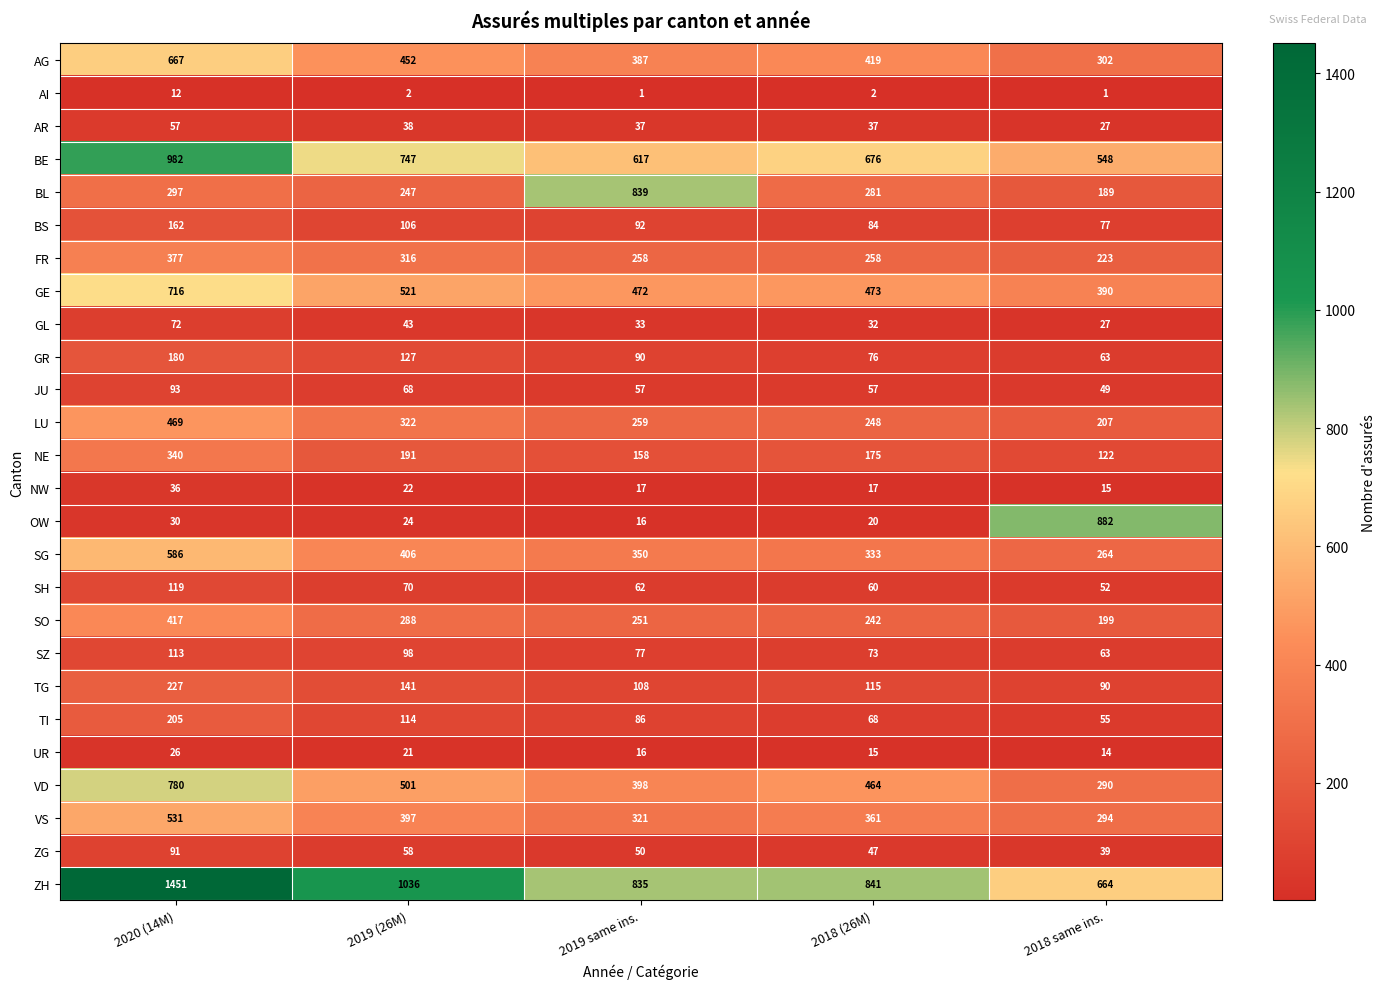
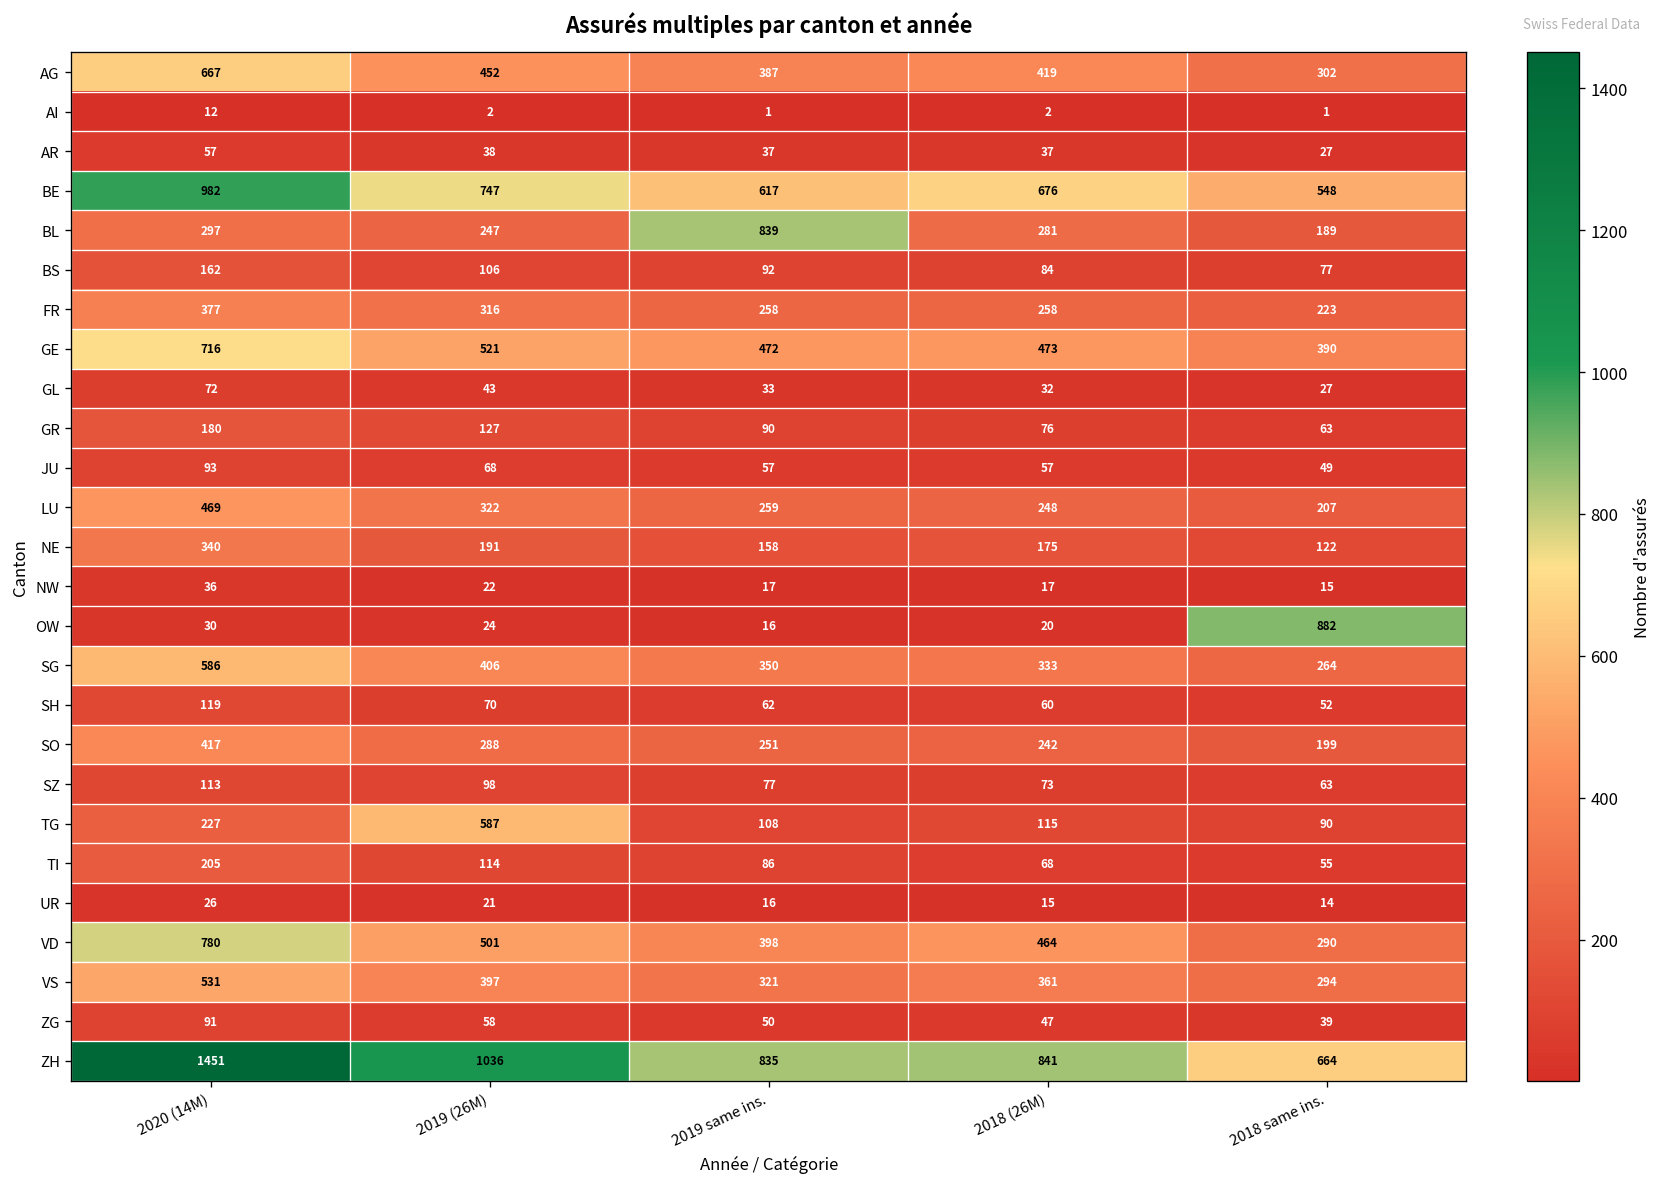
  {
    "AG": {
      "2020 (14M)": 667,
      "2019 (26M)": 452,
      "2019 same ins.": 387,
      "2018 (26M)": 419,
      "2018 same ins.": 302
    },
    "AI": {
      "2020 (14M)": 12,
      "2019 (26M)": 2,
      "2019 same ins.": 1,
      "2018 (26M)": 2,
      "2018 same ins.": 1
    },
    "AR": {
      "2020 (14M)": 57,
      "2019 (26M)": 38,
      "2019 same ins.": 37,
      "2018 (26M)": 37,
      "2018 same ins.": 27
    },
    "BE": {
      "2020 (14M)": 982,
      "2019 (26M)": 747,
      "2019 same ins.": 617,
      "2018 (26M)": 676,
      "2018 same ins.": 548
    },
    "BL": {
      "2020 (14M)": 297,
      "2019 (26M)": 247,
      "2019 same ins.": 839,
      "2018 (26M)": 281,
      "2018 same ins.": 189
    },
    "BS": {
      "2020 (14M)": 162,
      "2019 (26M)": 106,
      "2019 same ins.": 92,
      "2018 (26M)": 84,
      "2018 same ins.": 77
    },
    "FR": {
      "2020 (14M)": 377,
      "2019 (26M)": 316,
      "2019 same ins.": 258,
      "2018 (26M)": 258,
      "2018 same ins.": 223
    },
    "GE": {
      "2020 (14M)": 716,
      "2019 (26M)": 521,
      "2019 same ins.": 472,
      "2018 (26M)": 473,
      "2018 same ins.": 390
    },
    "GL": {
      "2020 (14M)": 72,
      "2019 (26M)": 43,
      "2019 same ins.": 33,
      "2018 (26M)": 32,
      "2018 same ins.": 27
    },
    "GR": {
      "2020 (14M)": 180,
      "2019 (26M)": 127,
      "2019 same ins.": 90,
      "2018 (26M)": 76,
      "2018 same ins.": 63
    },
    "JU": {
      "2020 (14M)": 93,
      "2019 (26M)": 68,
      "2019 same ins.": 57,
      "2018 (26M)": 57,
      "2018 same ins.": 49
    },
    "LU": {
      "2020 (14M)": 469,
      "2019 (26M)": 322,
      "2019 same ins.": 259,
      "2018 (26M)": 248,
      "2018 same ins.": 207
    },
    "NE": {
      "2020 (14M)": 340,
      "2019 (26M)": 191,
      "2019 same ins.": 158,
      "2018 (26M)": 175,
      "2018 same ins.": 122
    },
    "NW": {
      "2020 (14M)": 36,
      "2019 (26M)": 22,
      "2019 same ins.": 17,
      "2018 (26M)": 17,
      "2018 same ins.": 15
    },
    "OW": {
      "2020 (14M)": 30,
      "2019 (26M)": 24,
      "2019 same ins.": 16,
      "2018 (26M)": 20,
      "2018 same ins.": 882
    },
    "SG": {
      "2020 (14M)": 586,
      "2019 (26M)": 406,
      "2019 same ins.": 350,
      "2018 (26M)": 333,
      "2018 same ins.": 264
    },
    "SH": {
      "2020 (14M)": 119,
      "2019 (26M)": 70,
      "2019 same ins.": 62,
      "2018 (26M)": 60,
      "2018 same ins.": 52
    },
    "SO": {
      "2020 (14M)": 417,
      "2019 (26M)": 288,
      "2019 same ins.": 251,
      "2018 (26M)": 242,
      "2018 same ins.": 199
    },
    "SZ": {
      "2020 (14M)": 113,
      "2019 (26M)": 98,
      "2019 same ins.": 77,
      "2018 (26M)": 73,
      "2018 same ins.": 63
    },
    "TG": {
      "2020 (14M)": 227,
-     "2019 (26M)": 141,
+     "2019 (26M)": 587,
      "2019 same ins.": 108,
      "2018 (26M)": 115,
      "2018 same ins.": 90
    },
    "TI": {
      "2020 (14M)": 205,
      "2019 (26M)": 114,
      "2019 same ins.": 86,
      "2018 (26M)": 68,
      "2018 same ins.": 55
    },
    "UR": {
      "2020 (14M)": 26,
      "2019 (26M)": 21,
      "2019 same ins.": 16,
      "2018 (26M)": 15,
      "2018 same ins.": 14
    },
    "VD": {
      "2020 (14M)": 780,
      "2019 (26M)": 501,
      "2019 same ins.": 398,
      "2018 (26M)": 464,
      "2018 same ins.": 290
    },
    "VS": {
      "2020 (14M)": 531,
      "2019 (26M)": 397,
      "2019 same ins.": 321,
      "2018 (26M)": 361,
      "2018 same ins.": 294
    },
    "ZG": {
      "2020 (14M)": 91,
      "2019 (26M)": 58,
      "2019 same ins.": 50,
      "2018 (26M)": 47,
      "2018 same ins.": 39
    },
    "ZH": {
      "2020 (14M)": 1451,
      "2019 (26M)": 1036,
      "2019 same ins.": 835,
      "2018 (26M)": 841,
      "2018 same ins.": 664
    }
  }
